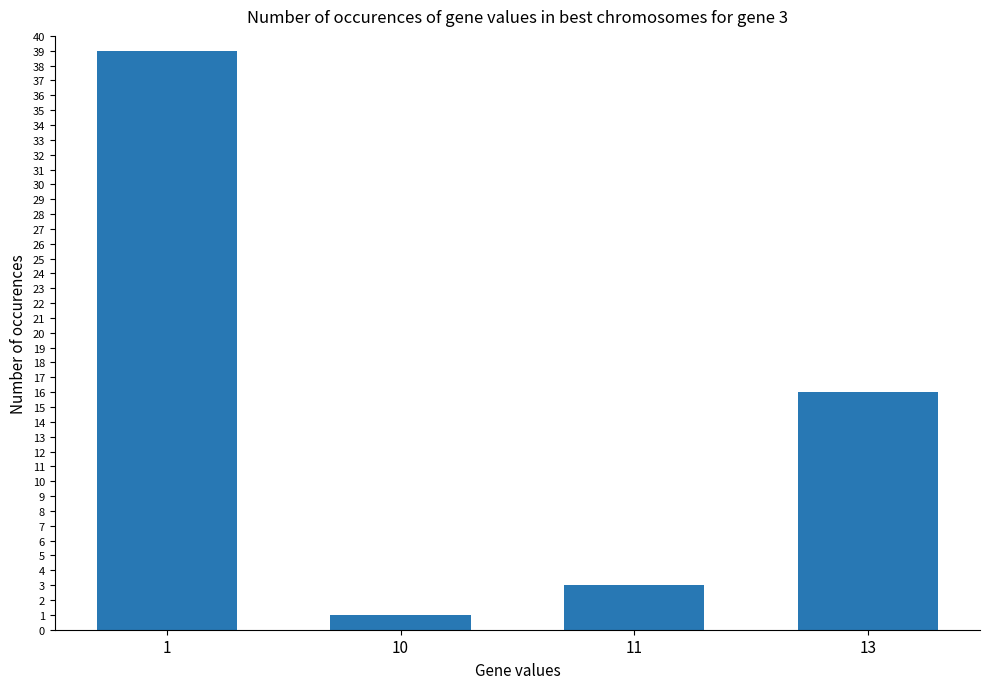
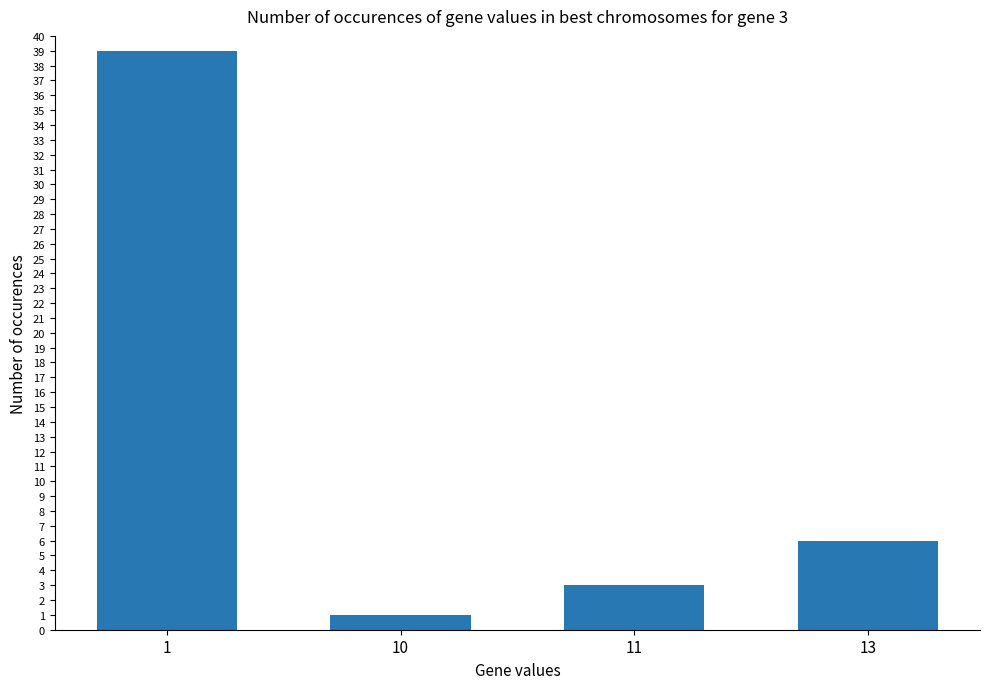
  {
    "1": 39,
    "10": 1,
    "11": 3,
-   "13": 16
+   "13": 6
  }
